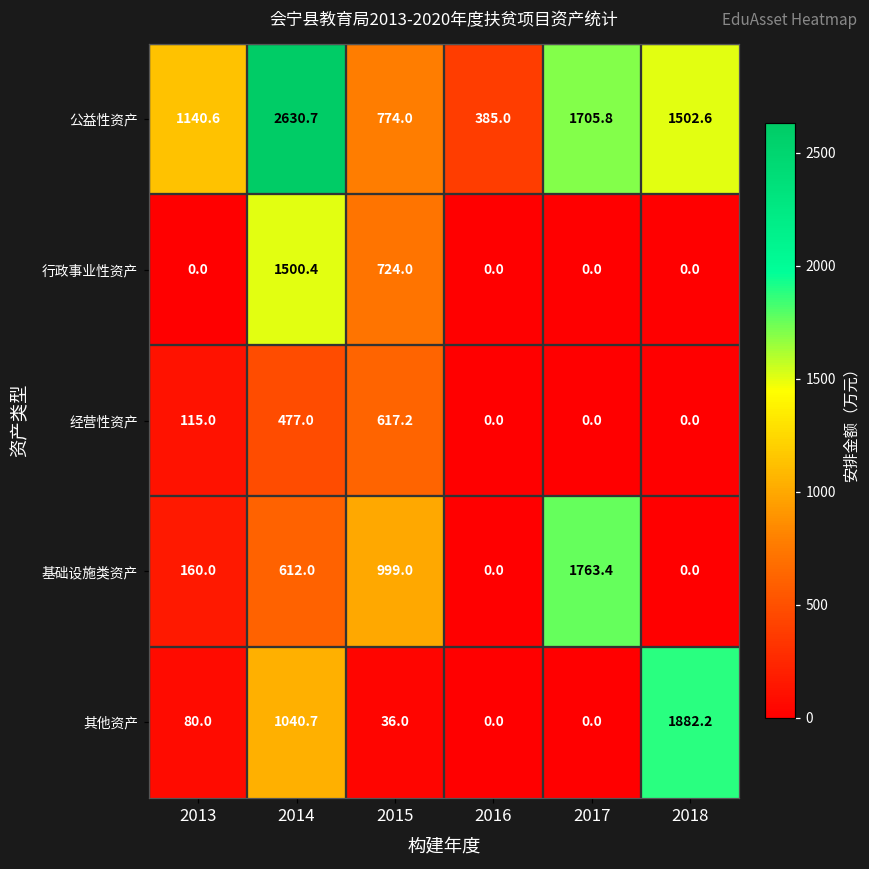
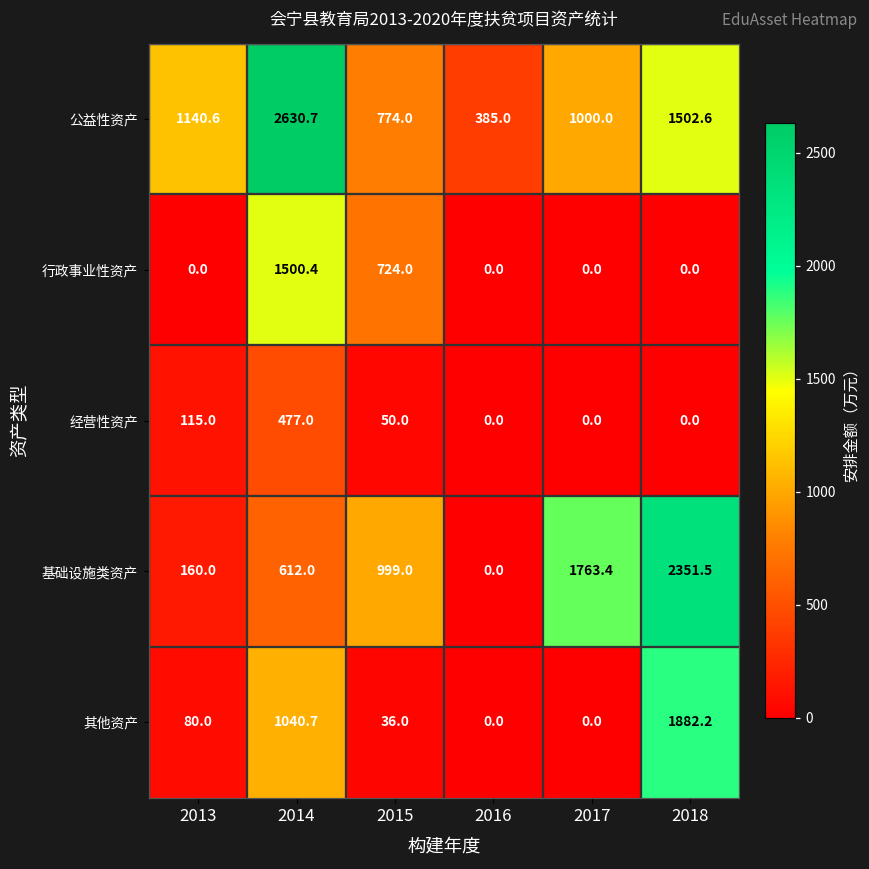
  {
    "公益性资产": {
      "2013": 1140.6,
      "2014": 2630.7,
      "2015": 774.0,
      "2016": 385.0,
-     "2017": 1705.8,
+     "2017": 1000.0,
      "2018": 1502.6
    },
    "行政事业性资产": {
      "2013": 0.0,
      "2014": 1500.4,
      "2015": 724.0,
      "2016": 0.0,
      "2017": 0.0,
      "2018": 0.0
    },
    "经营性资产": {
      "2013": 115.0,
      "2014": 477.0,
-     "2015": 617.2,
+     "2015": 50.0,
      "2016": 0.0,
      "2017": 0.0,
      "2018": 0.0
    },
    "基础设施类资产": {
      "2013": 160.0,
      "2014": 612.0,
      "2015": 999.0,
      "2016": 0.0,
      "2017": 1763.4,
-     "2018": 0.0
+     "2018": 2351.5
    },
    "其他资产": {
      "2013": 80.0,
      "2014": 1040.7,
      "2015": 36.0,
      "2016": 0.0,
      "2017": 0.0,
      "2018": 1882.2
    }
  }
